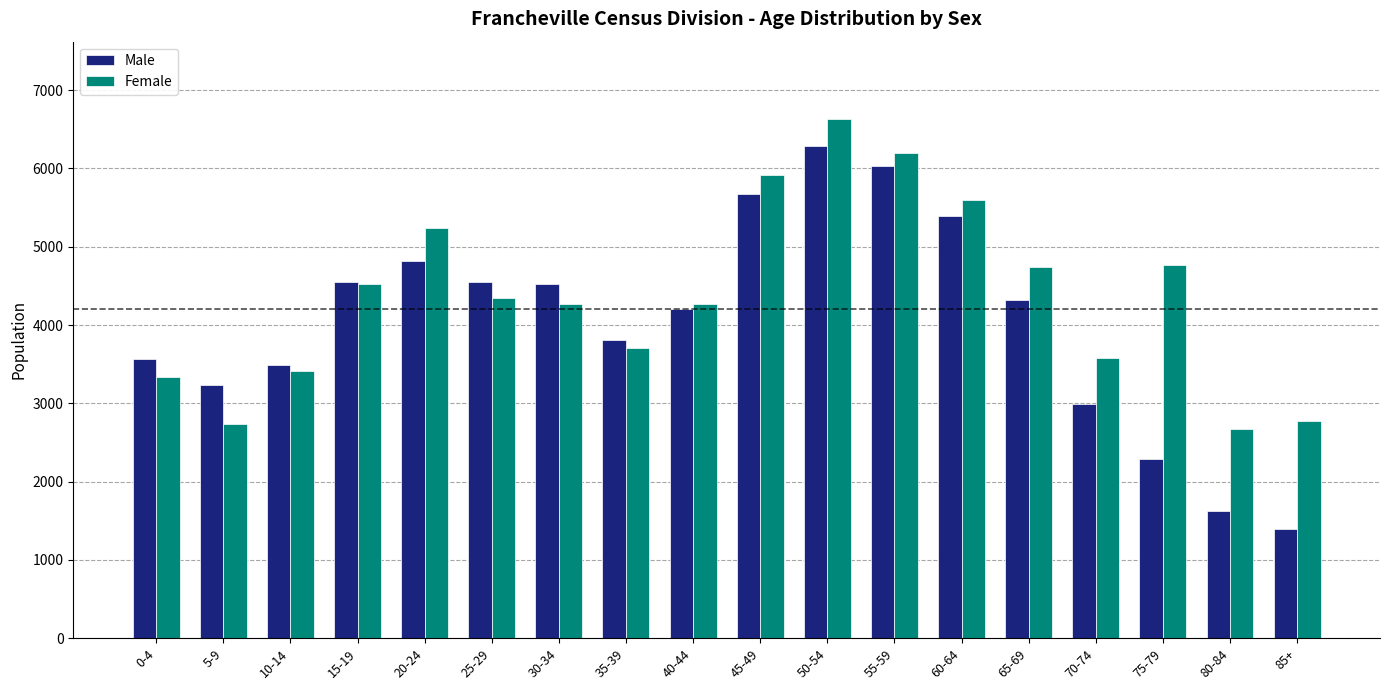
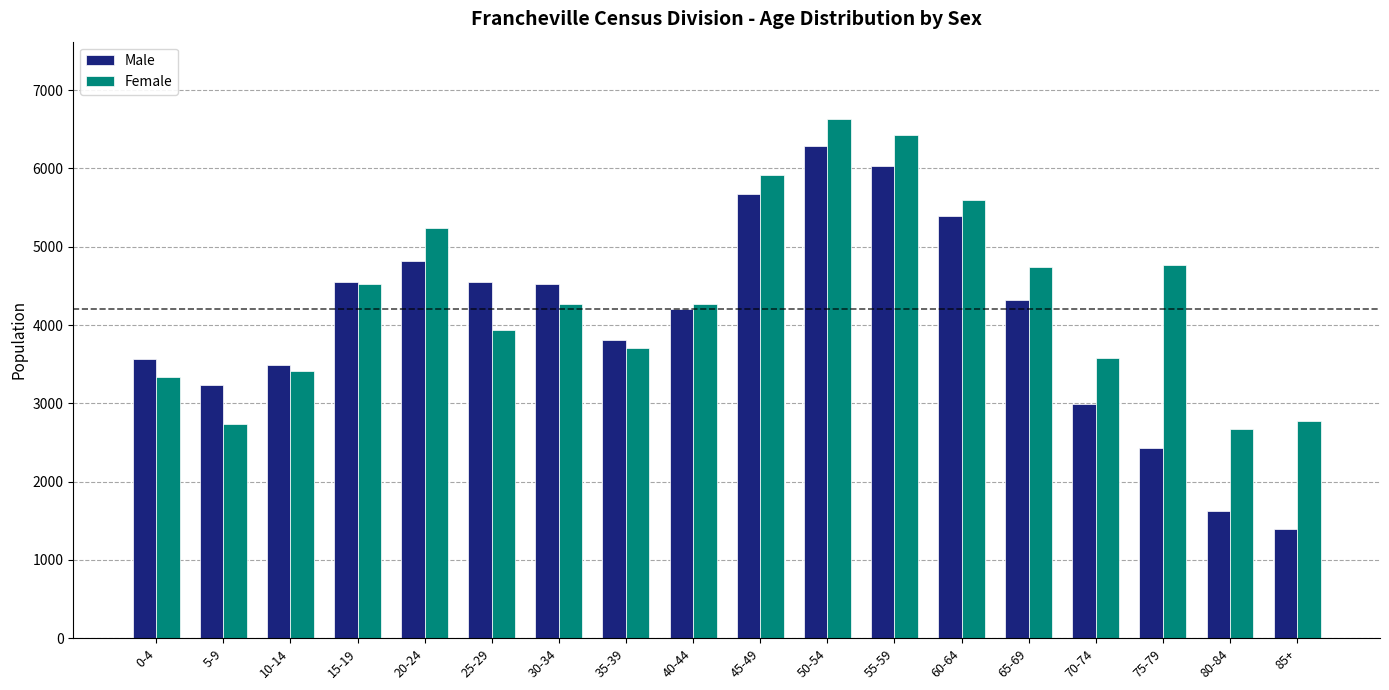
  {
    "Male": {
      "0-4": 3600,
      "5-9": 3200,
      "10-14": 3500,
      "15-19": 4500,
      "20-24": 4800,
      "25-29": 4600,
      "30-34": 4500,
      "35-39": 3800,
      "40-44": 4200,
      "45-49": 5700,
      "50-54": 6300,
      "55-59": 6000,
      "60-64": 5400,
      "65-69": 4300,
      "70-74": 3000,
-     "75-79": 2300,
+     "75-79": 2400,
      "80-84": 1600,
      "85+": 1400
    },
    "Female": {
      "0-4": 3300,
      "5-9": 2700,
      "10-14": 3400,
      "15-19": 4500,
      "20-24": 5200,
-     "25-29": 4400,
+     "25-29": 3900,
      "30-34": 4300,
      "35-39": 3700,
      "40-44": 4300,
      "45-49": 5900,
      "50-54": 6600,
-     "55-59": 6200,
+     "55-59": 6400,
      "60-64": 5600,
      "65-69": 4700,
      "70-74": 3600,
      "75-79": 4800,
      "80-84": 2700,
      "85+": 2800
    }
  }
